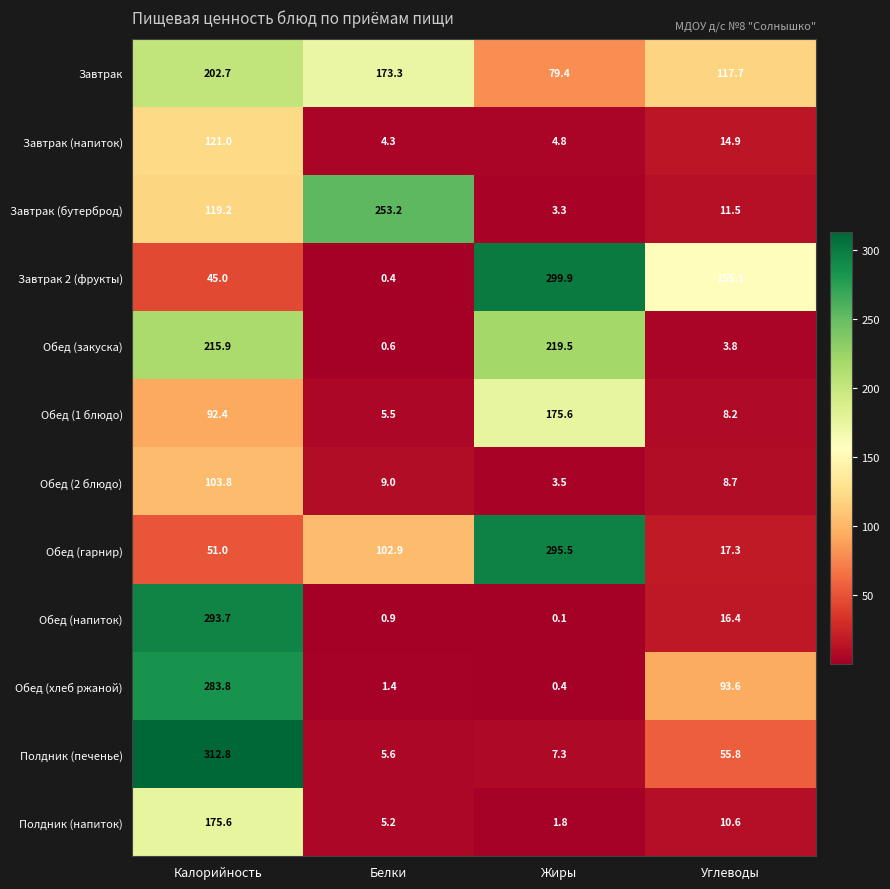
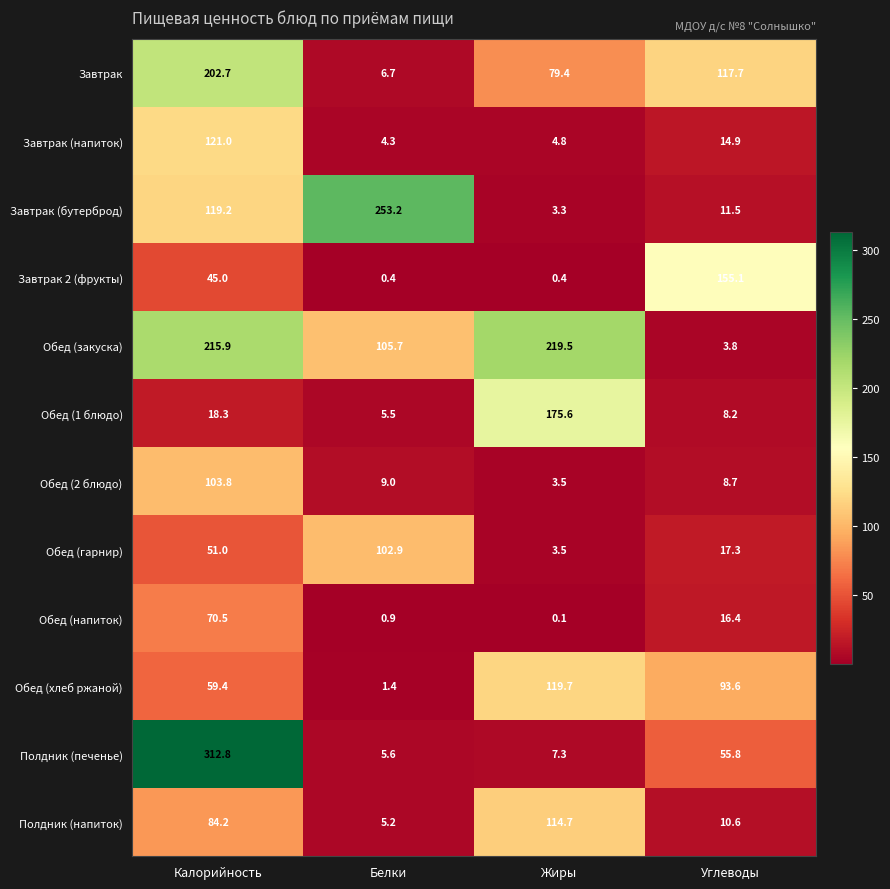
  {
    "Завтрак": {
      "Калорийность": 202.7,
-     "Белки": 173.3,
+     "Белки": 6.7,
      "Жиры": 79.4,
      "Углеводы": 117.7
    },
    "Завтрак (напиток)": {
      "Калорийность": 121.0,
      "Белки": 4.3,
      "Жиры": 4.8,
      "Углеводы": 14.9
    },
    "Завтрак (бутерброд)": {
      "Калорийность": 119.2,
      "Белки": 253.2,
      "Жиры": 3.3,
      "Углеводы": 11.5
    },
    "Завтрак 2 (фрукты)": {
      "Калорийность": 45.0,
      "Белки": 0.4,
-     "Жиры": 299.9,
+     "Жиры": 0.4,
      "Углеводы": 155.1
    },
    "Обед (закуска)": {
      "Калорийность": 215.9,
-     "Белки": 0.6,
+     "Белки": 105.7,
      "Жиры": 219.5,
      "Углеводы": 3.8
    },
    "Обед (1 блюдо)": {
-     "Калорийность": 92.4,
+     "Калорийность": 18.3,
      "Белки": 5.5,
      "Жиры": 175.6,
      "Углеводы": 8.2
    },
    "Обед (2 блюдо)": {
      "Калорийность": 103.8,
      "Белки": 9.0,
      "Жиры": 3.5,
      "Углеводы": 8.7
    },
    "Обед (гарнир)": {
      "Калорийность": 51.0,
      "Белки": 102.9,
-     "Жиры": 295.5,
+     "Жиры": 3.5,
      "Углеводы": 17.3
    },
    "Обед (напиток)": {
-     "Калорийность": 293.7,
+     "Калорийность": 70.5,
      "Белки": 0.9,
      "Жиры": 0.1,
      "Углеводы": 16.4
    },
    "Обед (хлеб ржаной)": {
-     "Калорийность": 283.8,
+     "Калорийность": 59.4,
      "Белки": 1.4,
-     "Жиры": 0.4,
+     "Жиры": 119.7,
      "Углеводы": 93.6
    },
    "Полдник (печенье)": {
      "Калорийность": 312.8,
      "Белки": 5.6,
      "Жиры": 7.3,
      "Углеводы": 55.8
    },
    "Полдник (напиток)": {
-     "Калорийность": 175.6,
+     "Калорийность": 84.2,
      "Белки": 5.2,
-     "Жиры": 1.8,
+     "Жиры": 114.7,
      "Углеводы": 10.6
    }
  }
